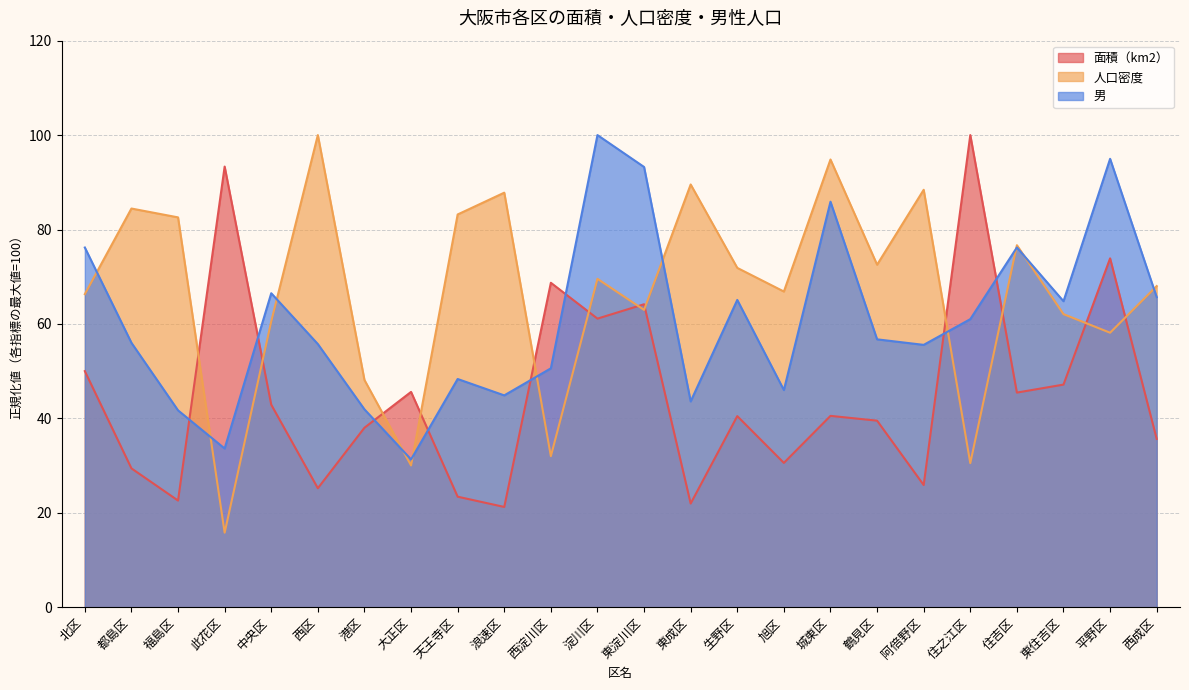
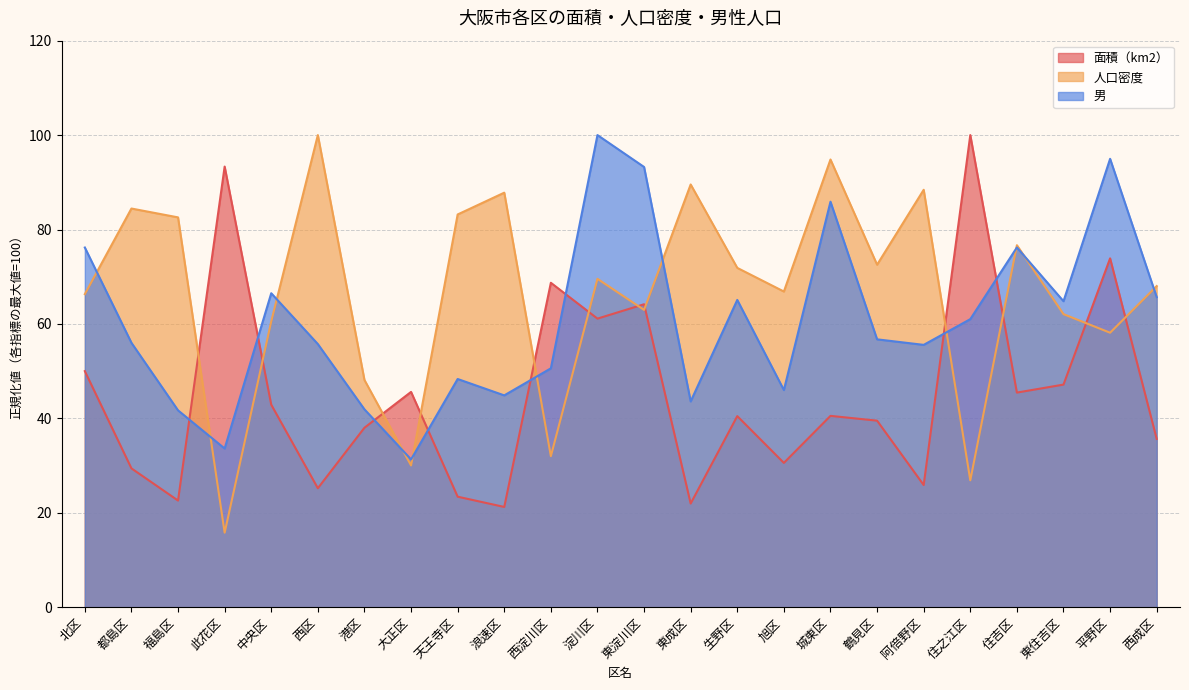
  {
    "面積（km2）": {
      "北区": 50,
      "都島区": 29,
      "福島区": 23,
      "此花区": 93,
      "中央区": 43,
      "西区": 25,
      "港区": 38,
      "大正区": 46,
      "天王寺区": 23,
      "浪速区": 21,
      "西淀川区": 69,
      "淀川区": 61,
      "東淀川区": 64,
      "東成区": 22,
      "生野区": 40,
      "旭区": 31,
      "城東区": 41,
      "鶴見区": 40,
      "阿倍野区": 26,
      "住之江区": 100,
      "住吉区": 45,
      "東住吉区": 47,
      "平野区": 74,
      "西成区": 36
    },
    "人口密度": {
      "北区": 66,
      "都島区": 84,
      "福島区": 83,
      "此花区": 16,
      "中央区": 61,
      "西区": 100,
      "港区": 48,
      "大正区": 30,
      "天王寺区": 83,
      "浪速区": 88,
      "西淀川区": 32,
      "淀川区": 70,
      "東淀川区": 63,
      "東成区": 90,
      "生野区": 72,
      "旭区": 67,
      "城東区": 95,
      "鶴見区": 73,
      "阿倍野区": 88,
-     "住之江区": 31,
+     "住之江区": 27,
      "東住吉区": 62,
      "平野区": 58,
      "西成区": 68
    },
    "男": {
      "北区": 76,
      "都島区": 56,
      "福島区": 42,
      "此花区": 34,
      "中央区": 66,
      "西区": 56,
      "港区": 42,
      "大正区": 31,
      "天王寺区": 48,
      "浪速区": 45,
      "西淀川区": 51,
      "淀川区": 100,
      "東淀川区": 93,
      "東成区": 44,
      "生野区": 65,
      "旭区": 46,
      "城東区": 86,
      "鶴見区": 57,
      "阿倍野区": 56,
      "住之江区": 61,
      "東住吉区": 65,
      "平野区": 95,
      "西成区": 66
    }
  }
